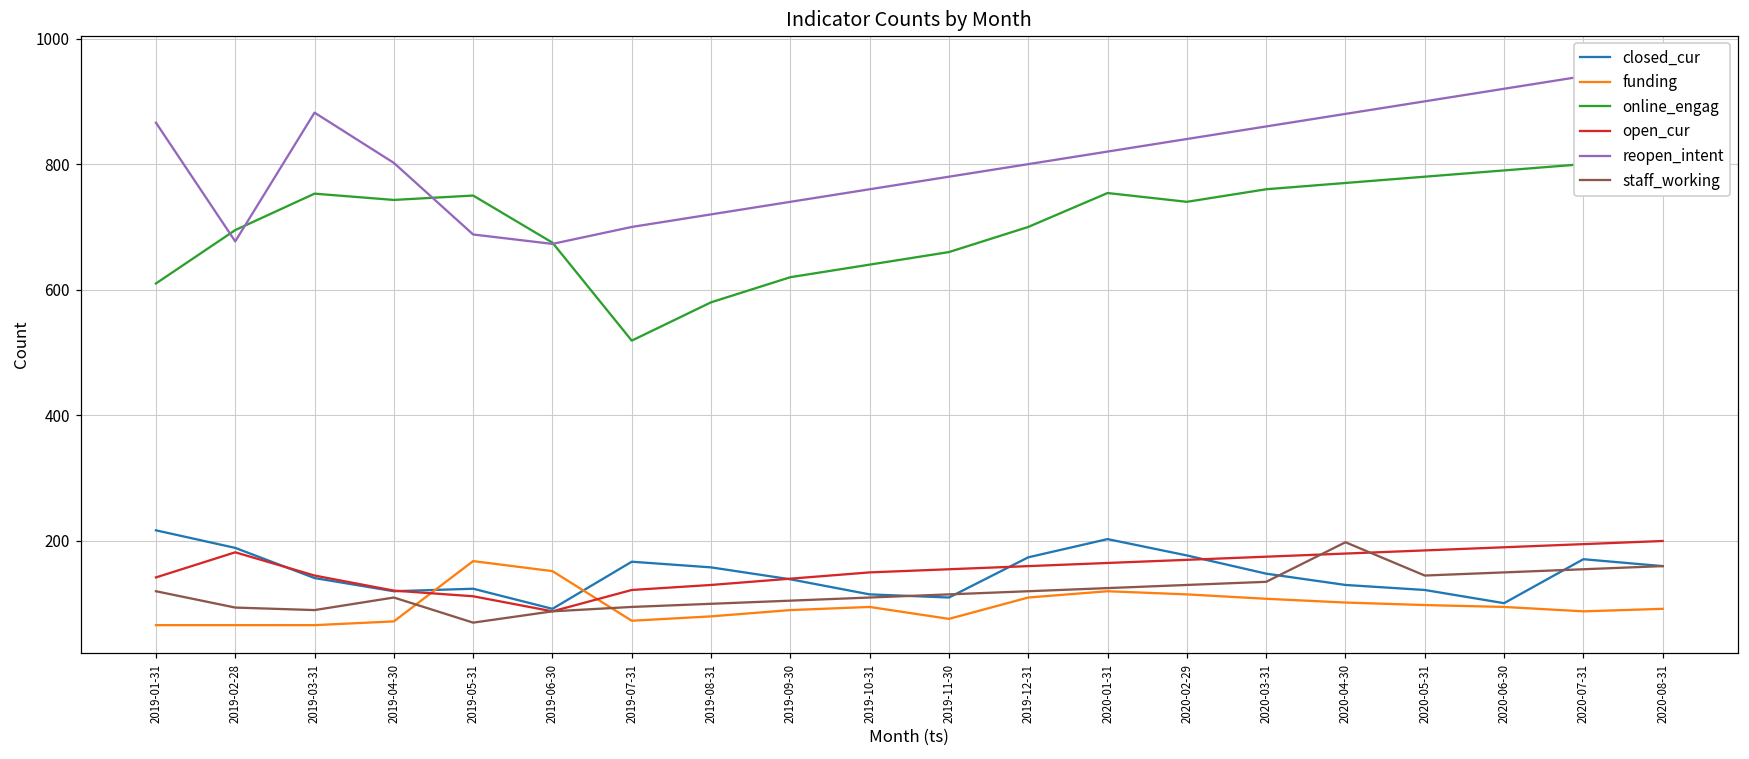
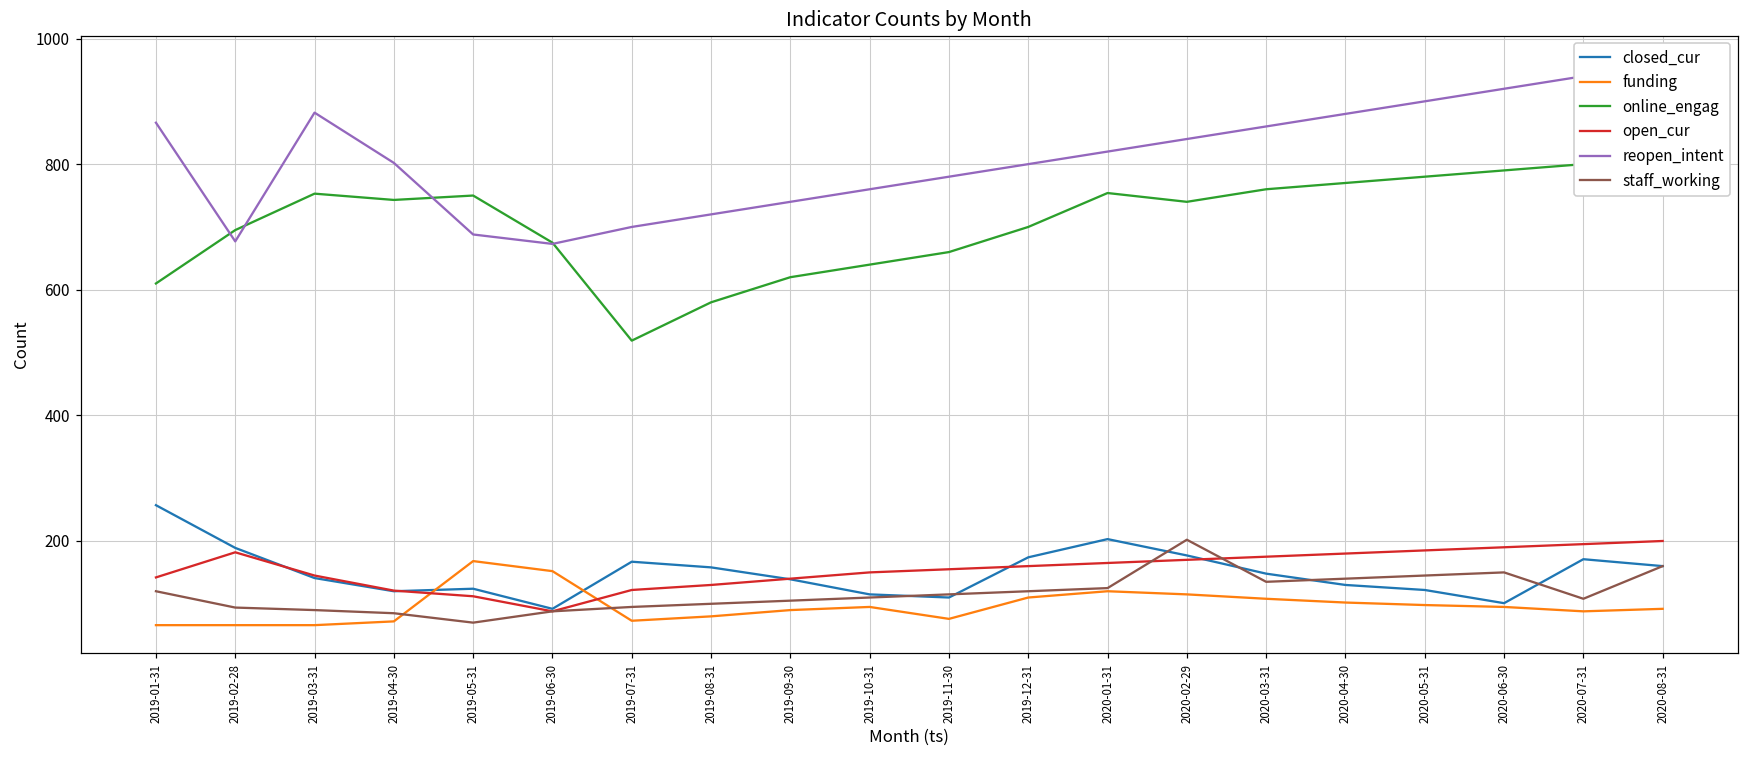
  {
    "closed_cur": {
-     "2019-01-31": 220,
+     "2019-01-31": 260,
      "2019-02-28": 190,
      "2019-05-31": 120,
      "2019-07-31": 170,
      "2019-08-31": 160,
      "2019-10-31": 120,
      "2019-11-30": 110,
      "2019-12-31": 170,
      "2020-01-31": 200,
      "2020-02-29": 180,
      "2020-03-31": 150,
      "2020-04-30": 130,
      "2020-05-31": 120,
      "2020-06-30": 100,
      "2020-07-31": 170
    },
    "funding": {
      "2019-01-31": 70,
      "2019-02-28": 70,
      "2019-03-31": 70,
      "2019-04-30": 70,
      "2019-05-31": 170,
      "2019-06-30": 150,
      "2019-07-31": 70,
      "2019-08-31": 80,
      "2019-09-30": 90,
      "2019-10-31": 100,
      "2019-11-30": 80,
      "2019-12-31": 110,
      "2020-01-31": 120,
      "2020-02-29": 120,
      "2020-03-31": 110,
      "2020-04-30": 100,
      "2020-05-31": 100,
      "2020-06-30": 100,
      "2020-07-31": 90,
      "2020-08-31": 90
    },
    "online_engag": {
      "2019-01-31": 610,
      "2019-02-28": 700,
      "2019-03-31": 750,
      "2019-04-30": 740,
      "2019-05-31": 750,
      "2019-07-31": 520,
      "2019-08-31": 580,
      "2019-09-30": 620,
      "2019-10-31": 640,
      "2019-11-30": 660,
      "2019-12-31": 700,
      "2020-01-31": 750,
      "2020-02-29": 740,
      "2020-03-31": 760,
      "2020-04-30": 770,
      "2020-05-31": 780,
      "2020-06-30": 790
    },
    "open_cur": {
      "2019-01-31": 140,
      "2019-02-28": 180,
      "2019-05-31": 110,
      "2019-07-31": 120,
      "2019-08-31": 130,
      "2019-10-31": 150,
      "2019-11-30": 160,
      "2019-12-31": 160,
      "2020-01-31": 170,
      "2020-02-29": 170,
      "2020-03-31": 180,
      "2020-04-30": 180,
      "2020-05-31": 190,
      "2020-06-30": 190,
      "2020-07-31": 200,
      "2020-08-31": 200
    },
    "reopen_intent": {
      "2019-01-31": 870,
      "2019-02-28": 680,
      "2019-03-31": 880,
      "2019-04-30": 800,
      "2019-05-31": 690,
      "2019-07-31": 700,
      "2019-08-31": 720,
      "2019-09-30": 740,
      "2019-10-31": 760,
      "2019-11-30": 780,
      "2019-12-31": 800,
      "2020-01-31": 820,
      "2020-02-29": 840,
      "2020-03-31": 860,
      "2020-04-30": 880,
      "2020-05-31": 900,
      "2020-06-30": 920
    },
    "staff_working": {
      "2019-01-31": 120,
      "2019-02-28": 90,
      "2019-03-31": 90,
-     "2019-04-30": 110,
+     "2019-04-30": 90,
      "2019-05-31": 70,
      "2019-07-31": 100,
      "2019-08-31": 100,
      "2019-09-30": 110,
      "2019-10-31": 110,
      "2019-11-30": 120,
      "2019-12-31": 120,
      "2020-01-31": 130,
-     "2020-02-29": 130,
+     "2020-02-29": 200,
      "2020-03-31": 140,
-     "2020-04-30": 200,
+     "2020-04-30": 140,
      "2020-05-31": 150,
      "2020-06-30": 150,
-     "2020-07-31": 160
+     "2020-07-31": 110
    }
  }
